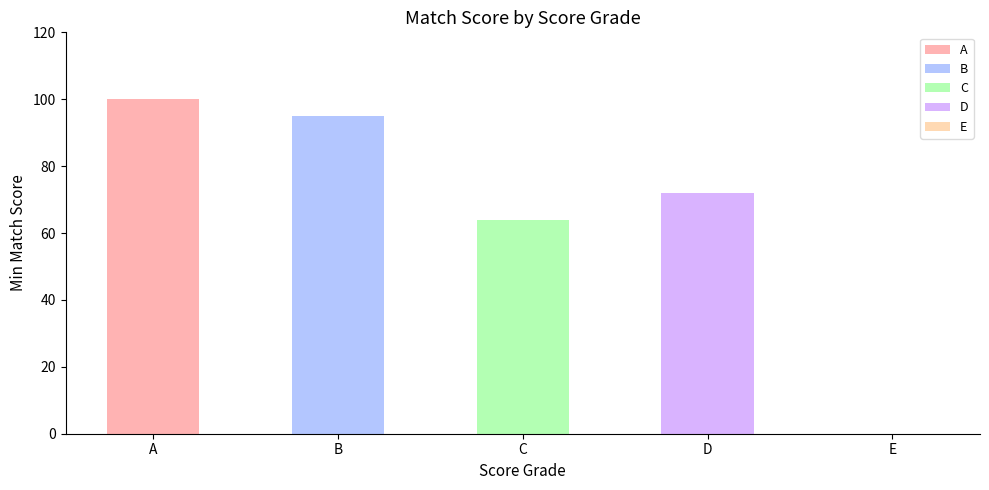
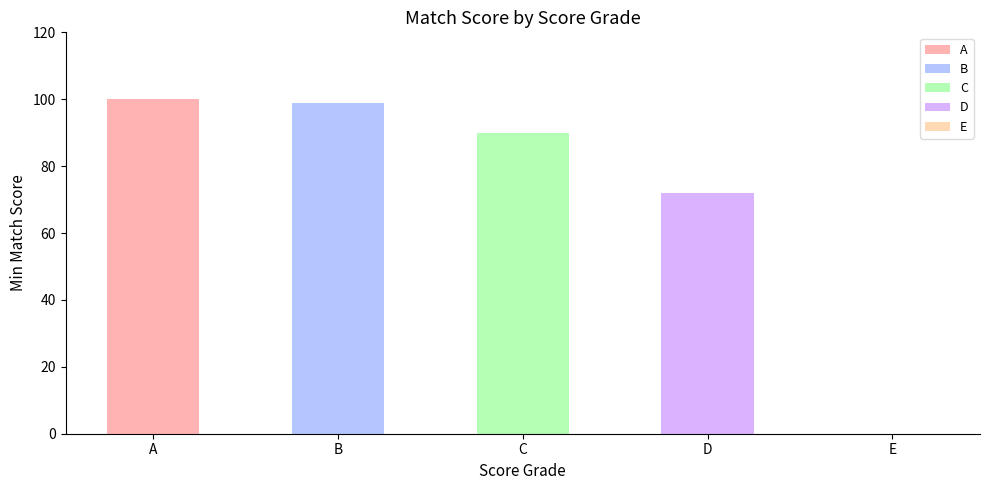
  {
    "A": 100,
-   "B": 95,
-   "C": 64,
+   "B": 99,
+   "C": 90,
    "D": 72,
    "E": 0
  }
